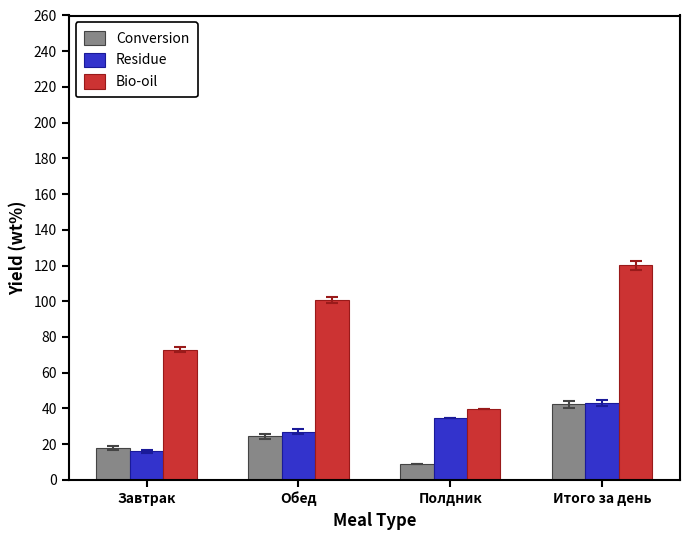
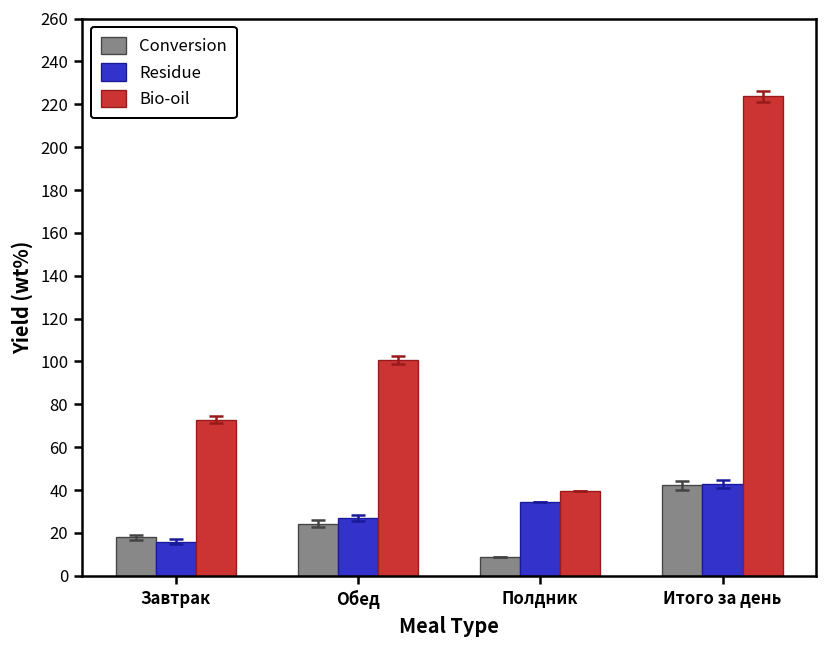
  {
    "Conversion": {
      "Завтрак": 18,
      "Обед": 24,
      "Полдник": 9,
      "Итого за день": 42
    },
    "Residue": {
      "Завтрак": 16,
      "Обед": 27,
      "Полдник": 35,
      "Итого за день": 43
    },
    "Bio-oil": {
      "Завтрак": 73,
      "Обед": 101,
      "Полдник": 39,
-     "Итого за день": 120
+     "Итого за день": 224
    }
  }
